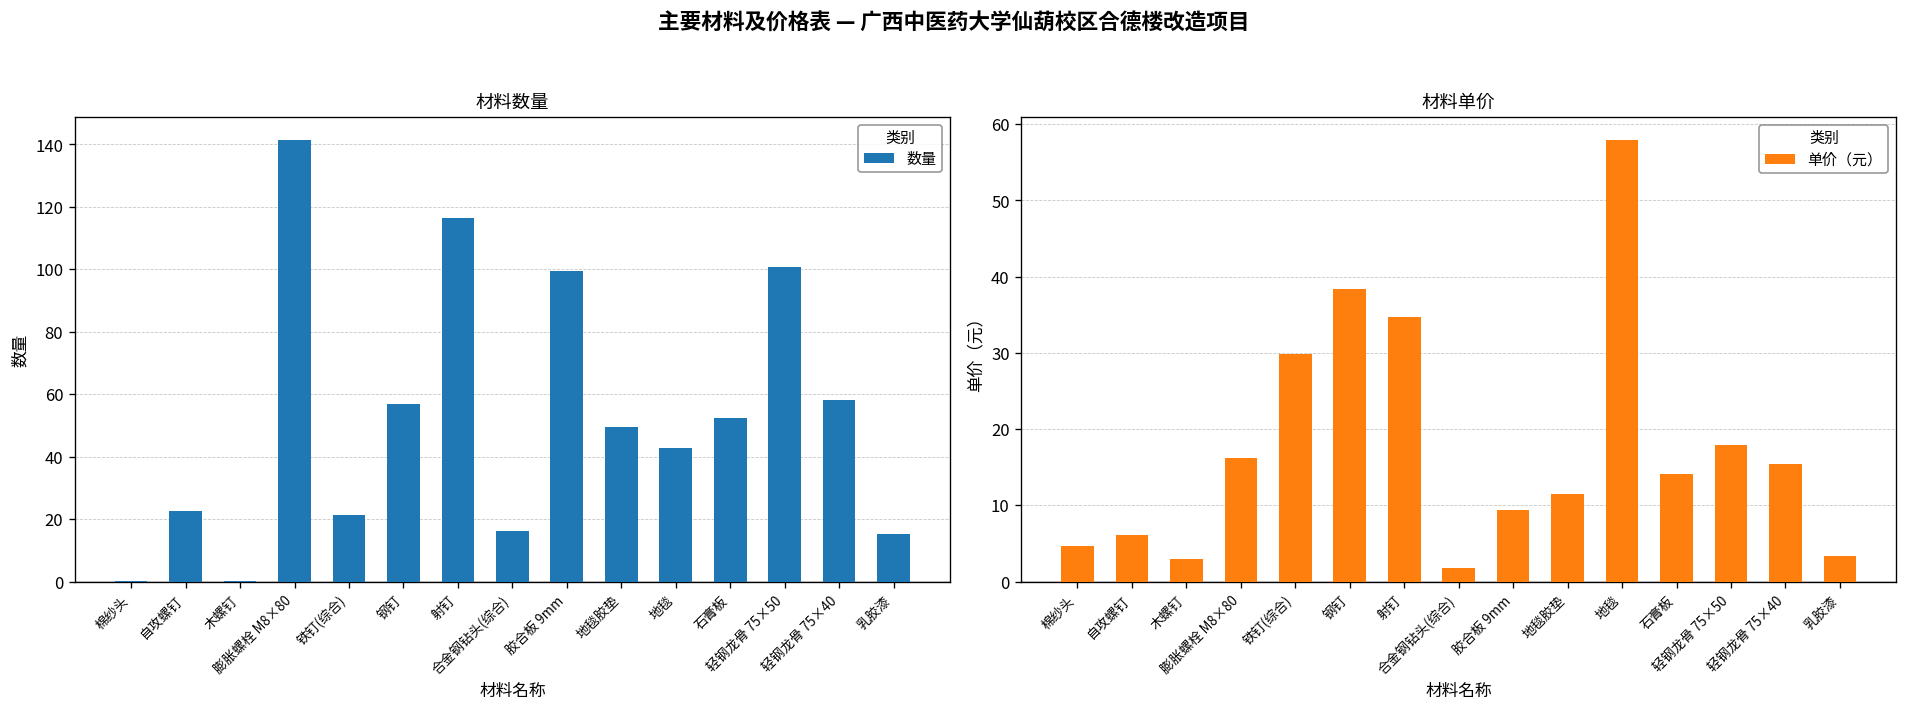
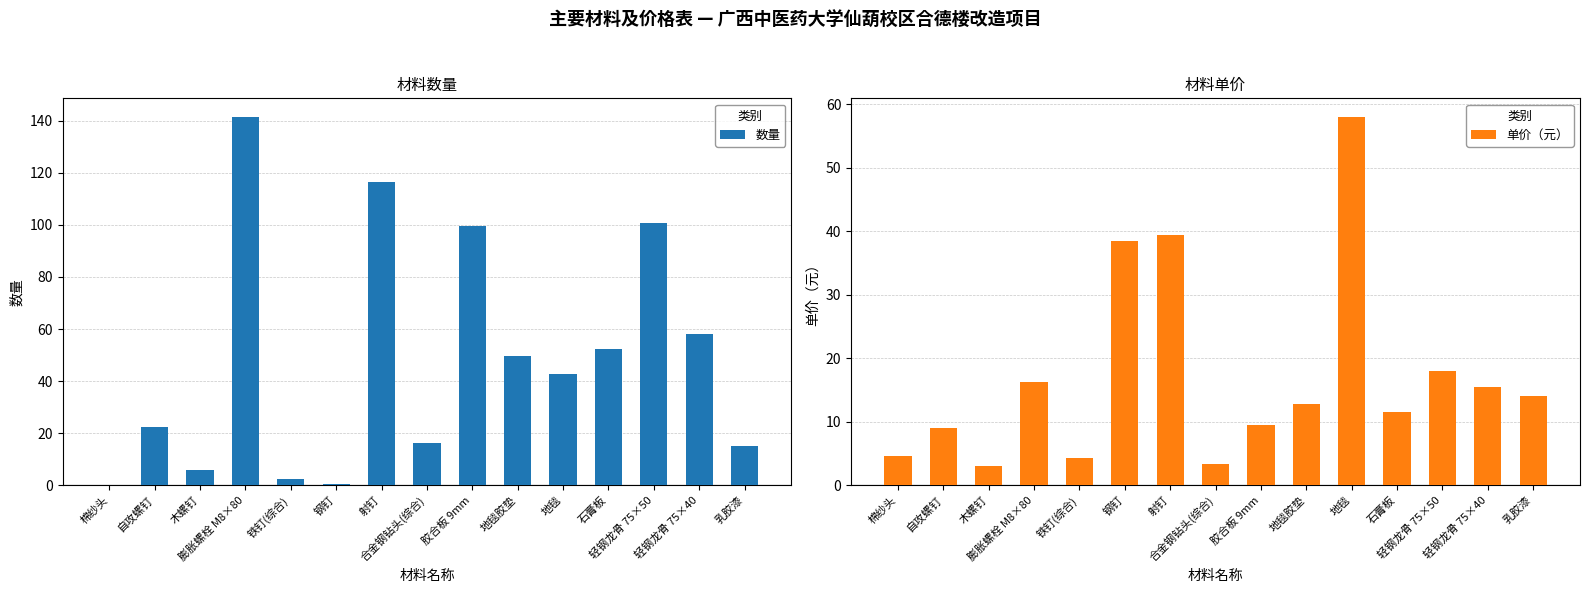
  {
    "材料数量": {
      "自攻螺钉": 23,
-     "木螺钉": 0,
+     "木螺钉": 6,
      "膨胀螺栓 M8×80": 142,
-     "铁钉(综合)": 21,
-     "钢钉": 57,
+     "铁钉(综合)": 2,
+     "钢钉": 0,
      "射钉": 116,
      "合金钢钻头(综合)": 16,
      "胶合板 9mm": 100,
      "地毯胶垫": 50,
      "地毯": 43,
      "石膏板": 52,
      "轻钢龙骨 75×50": 101,
      "轻钢龙骨 75×40": 58,
      "乳胶漆": 15
    },
    "材料单价": {
      "棉纱头": 5,
-     "自攻螺钉": 6,
+     "自攻螺钉": 9,
      "木螺钉": 3,
      "膨胀螺栓 M8×80": 16,
-     "铁钉(综合)": 30,
+     "铁钉(综合)": 4,
      "钢钉": 38,
-     "射钉": 35,
-     "合金钢钻头(综合)": 2,
+     "射钉": 39,
+     "合金钢钻头(综合)": 3,
      "胶合板 9mm": 9,
-     "地毯胶垫": 11,
+     "地毯胶垫": 13,
      "地毯": 58,
-     "石膏板": 14,
+     "石膏板": 12,
      "轻钢龙骨 75×50": 18,
      "轻钢龙骨 75×40": 15,
-     "乳胶漆": 3
+     "乳胶漆": 14
    }
  }
